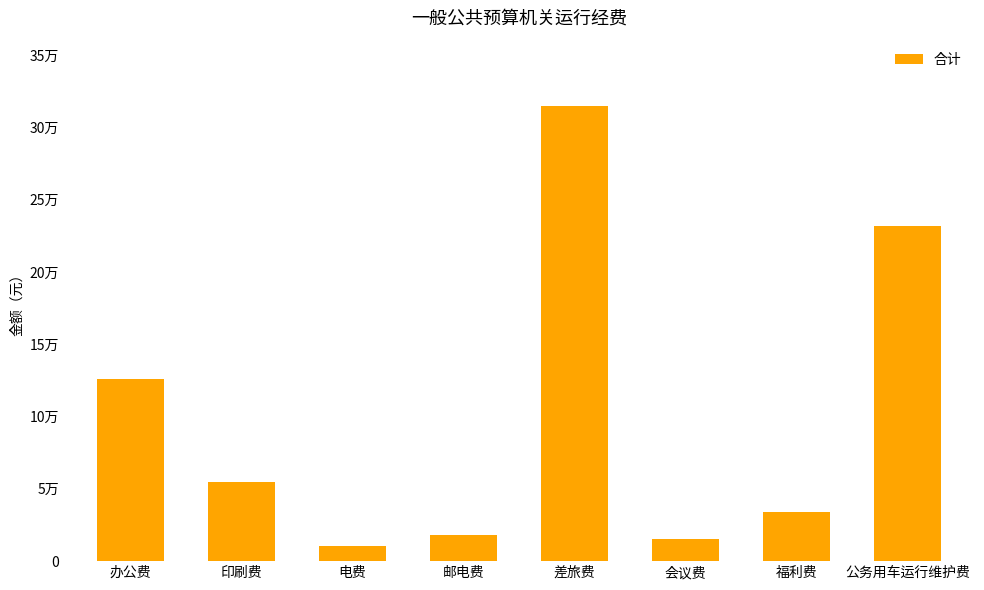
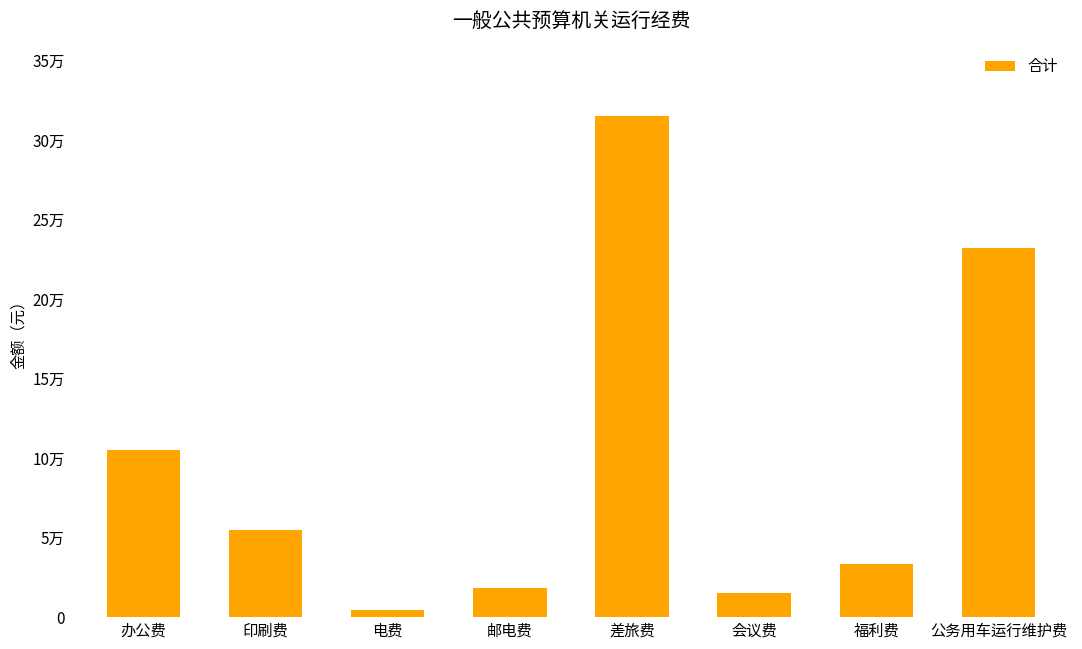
  {
-   "办公费": "12.6万",
+   "办公费": "10.5万",
    "印刷费": "5.5万",
-   "电费": "1.1万",
+   "电费": "0.5万",
    "邮电费": "1.8万",
    "差旅费": "31.5万",
    "会议费": "1.5万",
    "福利费": "3.4万",
    "公务用车运行维护费": "23.2万"
  }
